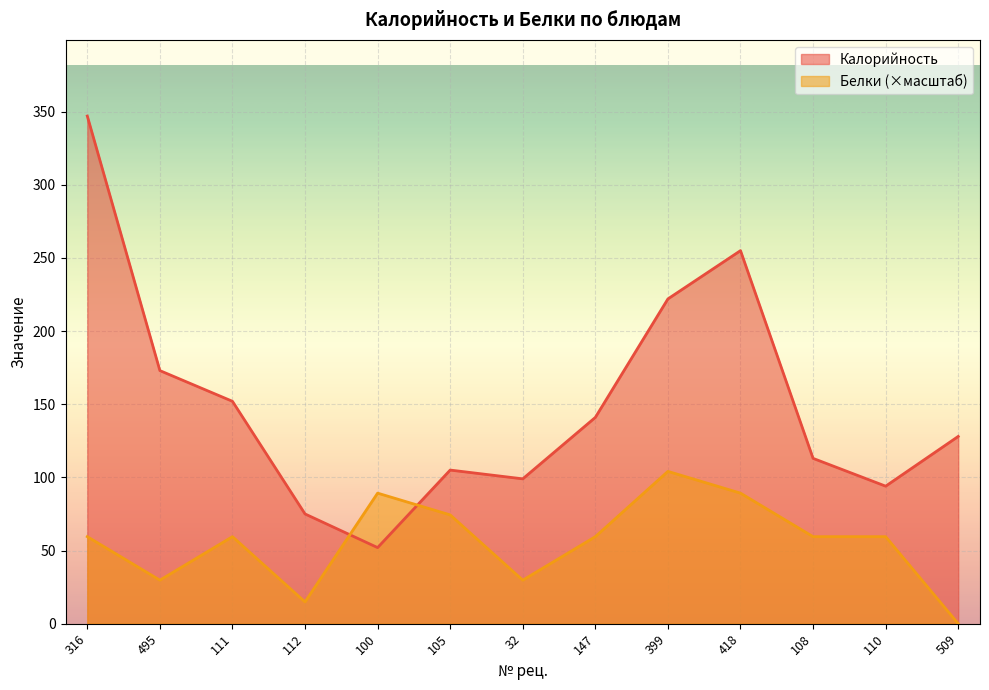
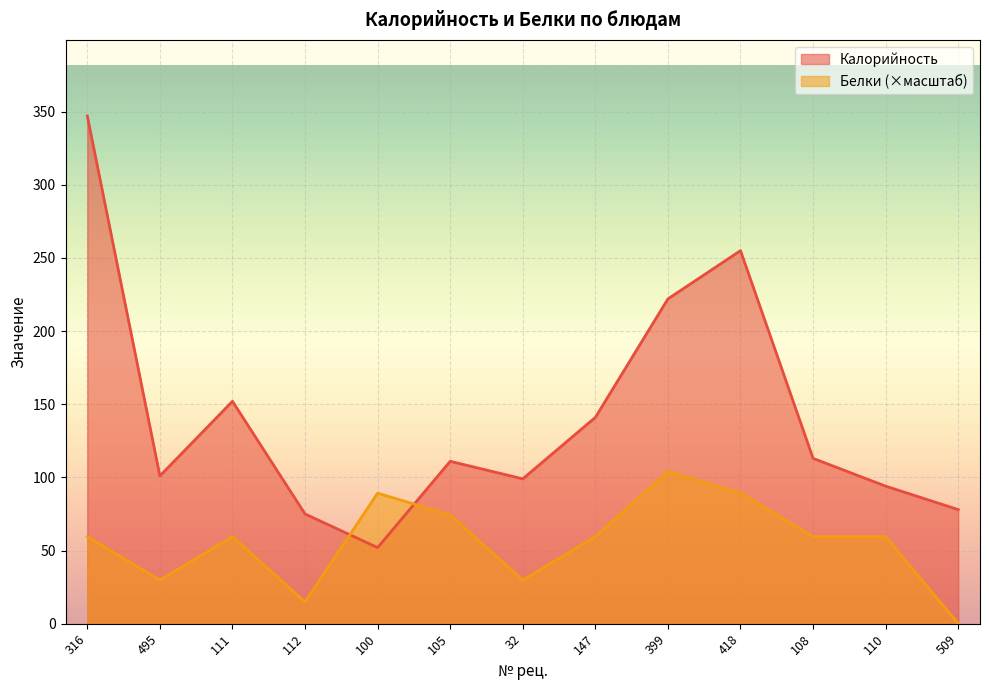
  {
    "Калорийность": {
      "316": 347,
-     "495": 173,
+     "495": 101,
      "111": 152,
      "112": 75,
      "100": 52,
-     "105": 105,
+     "105": 111,
      "32": 99,
      "147": 141,
      "399": 222,
      "418": 255,
      "108": 113,
      "110": 94,
-     "509": 128
+     "509": 78
    },
    "Белки (×масштаб)": {
      "316": 59,
      "495": 30,
      "111": 59,
      "112": 15,
      "100": 89,
      "105": 74,
      "32": 30,
      "147": 59,
      "399": 104,
      "418": 89,
      "108": 59,
      "110": 59,
      "509": 0
    }
  }
